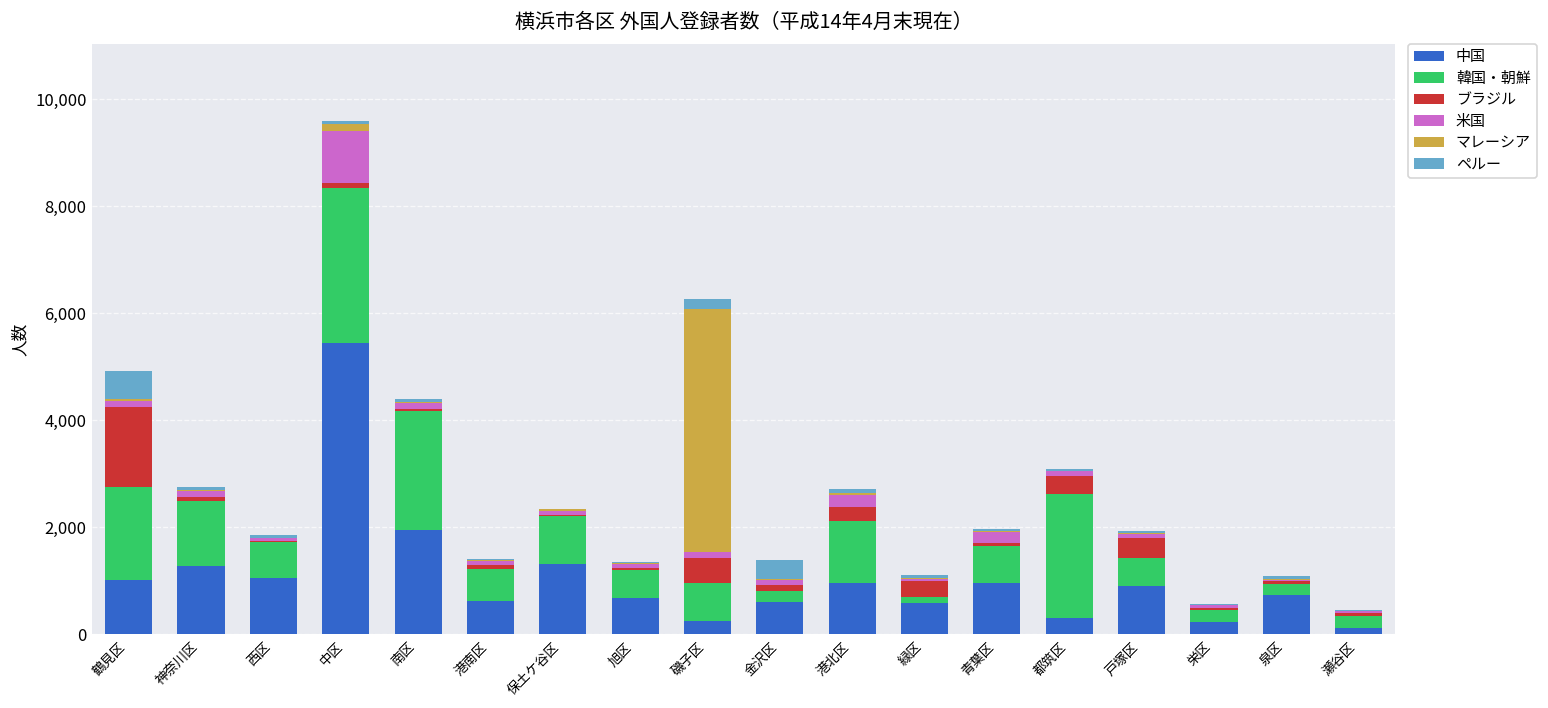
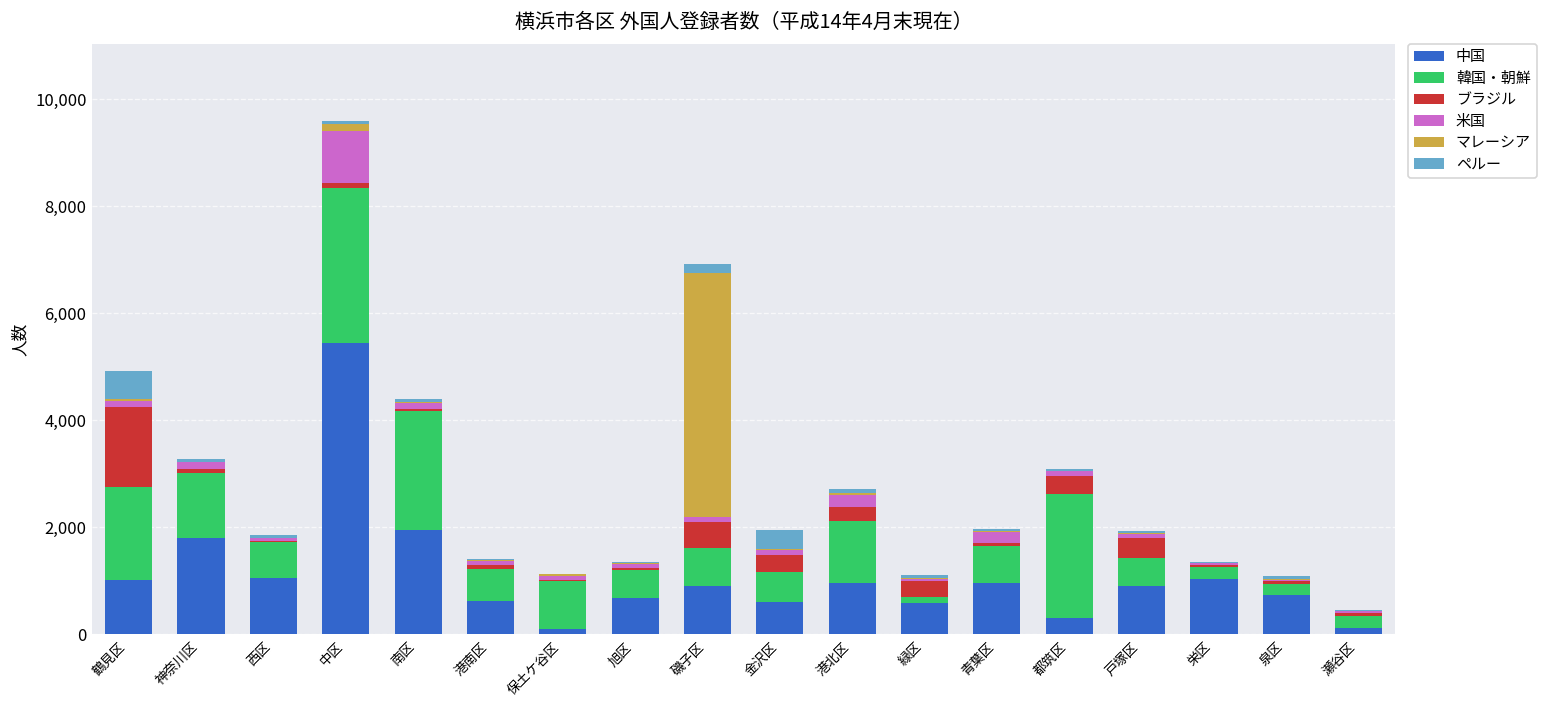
  {
    "中国": {
      "鶴見区": "1,000",
-     "神奈川区": "1,300",
+     "神奈川区": "1,800",
      "西区": "1,000",
      "中区": "5,400",
      "南区": "2,000",
      "港南区": "600",
-     "保土ケ谷区": "1,300",
+     "保土ケ谷区": "100",
      "旭区": "700",
-     "磯子区": "200",
+     "磯子区": "900",
      "金沢区": "600",
      "港北区": "1,000",
      "緑区": "600",
      "青葉区": "1,000",
      "都筑区": "300",
      "戸塚区": "900",
-     "栄区": "200",
+     "栄区": "1,000",
      "泉区": "700",
      "瀬谷区": "100"
    },
    "韓国・朝鮮": {
      "鶴見区": "1,700",
      "神奈川区": "1,200",
      "西区": "700",
      "中区": "2,900",
      "南区": "2,200",
      "港南区": "600",
      "保土ケ谷区": "900",
      "旭区": "500",
      "磯子区": "700",
-     "金沢区": "200",
+     "金沢区": "600",
      "港北区": "1,200",
      "緑区": "100",
      "青葉区": "700",
      "都筑区": "2,300",
      "戸塚区": "500",
      "栄区": "200",
      "泉区": "200",
      "瀬谷区": "200"
    },
    "ブラジル": {
      "鶴見区": "1,500",
      "神奈川区": "100",
      "中区": "100",
      "港南区": "100",
      "磯子区": "500",
-     "金沢区": "100",
+     "金沢区": "300",
      "港北区": "300",
      "緑区": "300",
      "青葉区": "100",
      "都筑区": "300",
      "戸塚区": "400",
      "瀬谷区": "100"
    },
    "米国": {
      "鶴見区": "100",
      "神奈川区": "100",
      "中区": "1,000",
      "南区": "100",
      "港南区": "100",
      "保土ケ谷区": "100",
      "旭区": "100",
      "磯子区": "100",
      "金沢区": "100",
      "港北区": "200",
      "青葉区": "200",
      "都筑区": "100",
      "戸塚区": "100"
    },
    "マレーシア": {
      "中区": "100",
      "磯子区": "4,600",
      "栄区": "0"
    },
    "ペルー": {
      "鶴見区": "500",
      "西区": "100",
      "南区": "100",
      "磯子区": "200",
      "金沢区": "400",
      "港北区": "100",
      "泉区": "100"
    }
  }
